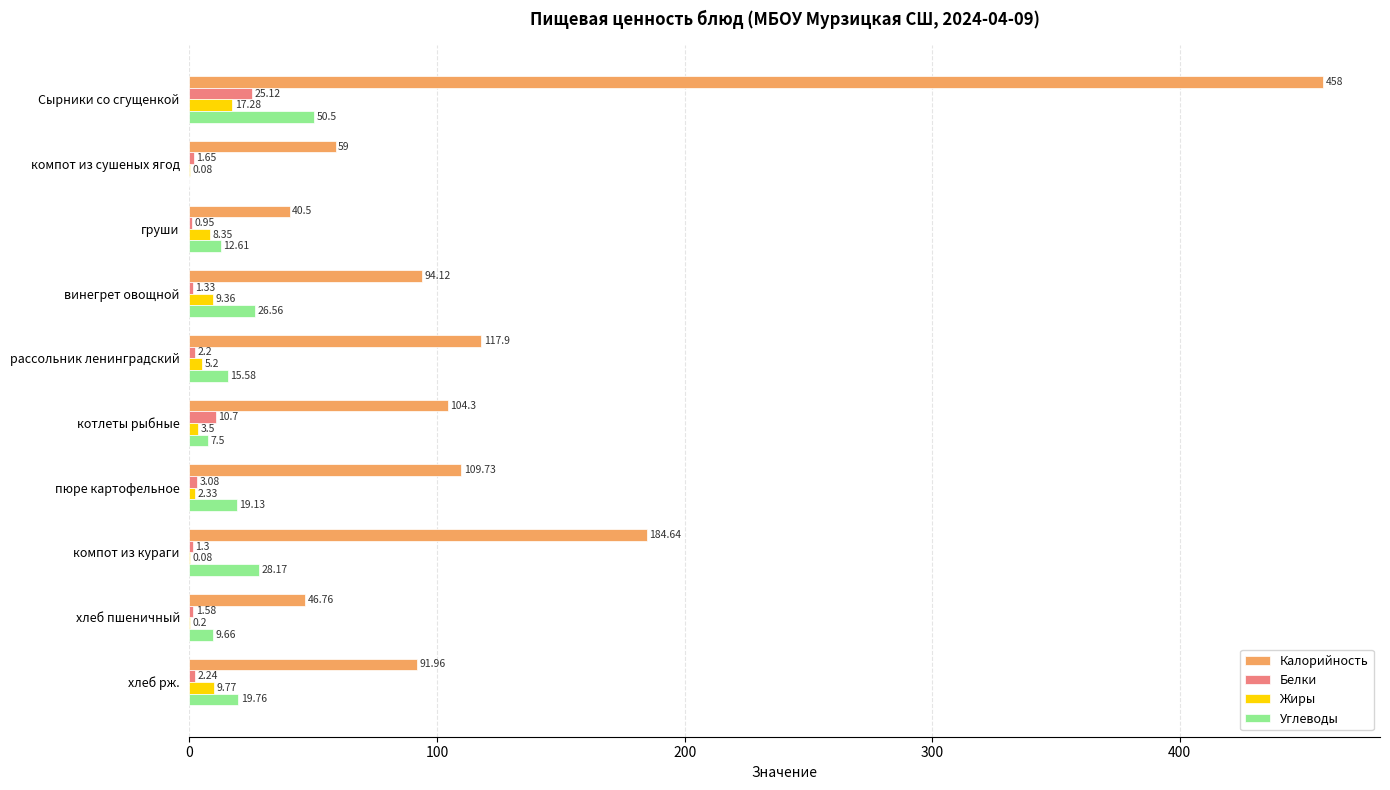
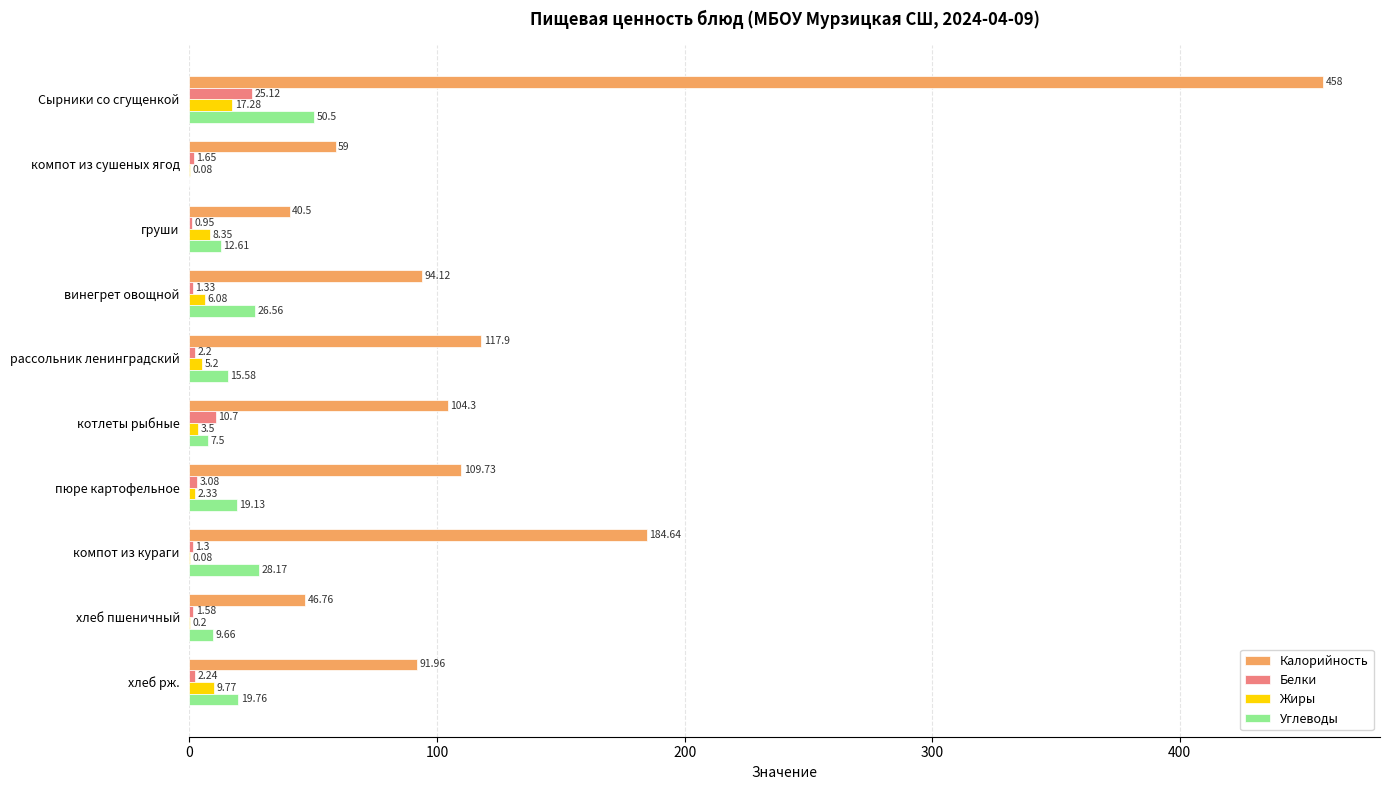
  {
    "Жиры": {
      "Сырники со сгущенкой": 17.28,
      "компот из сушеных ягод": 0.08,
      "груши": 8.35,
-     "винегрет овощной": 9.36,
+     "винегрет овощной": 6.08,
      "рассольник ленинградский": 5.2,
      "котлеты рыбные": 3.5,
      "пюре картофельное": 2.33,
      "компот из кураги": 0.08,
      "хлеб пшеничный": 0.2,
      "хлеб рж.": 9.77
    },
    "Углеводы": {
      "Сырники со сгущенкой": 50.5,
      "груши": 12.61,
      "винегрет овощной": 26.56,
      "рассольник ленинградский": 15.58,
      "котлеты рыбные": 7.5,
      "пюре картофельное": 19.13,
      "компот из кураги": 28.17,
      "хлеб пшеничный": 9.66,
      "хлеб рж.": 19.76
    }
  }
